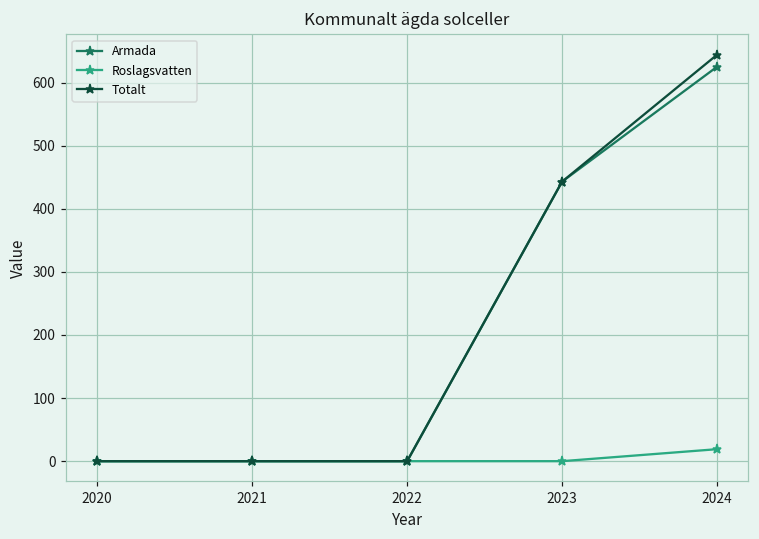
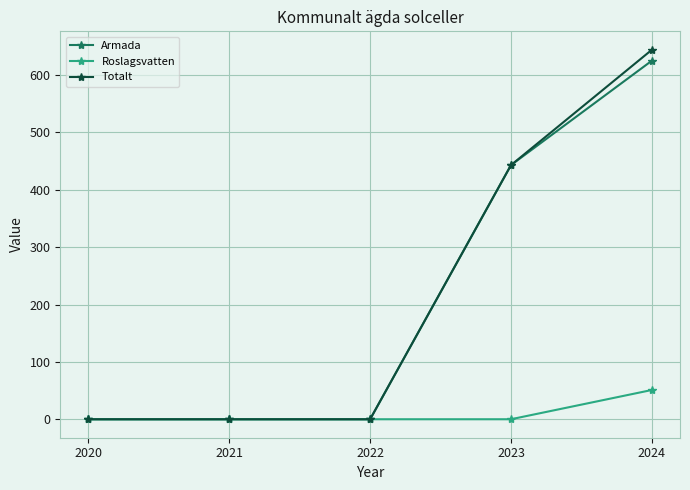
  {
    "Roslagsvatten": {
      "2023": 0,
-     "2024": 20
+     "2024": 50
    }
  }
